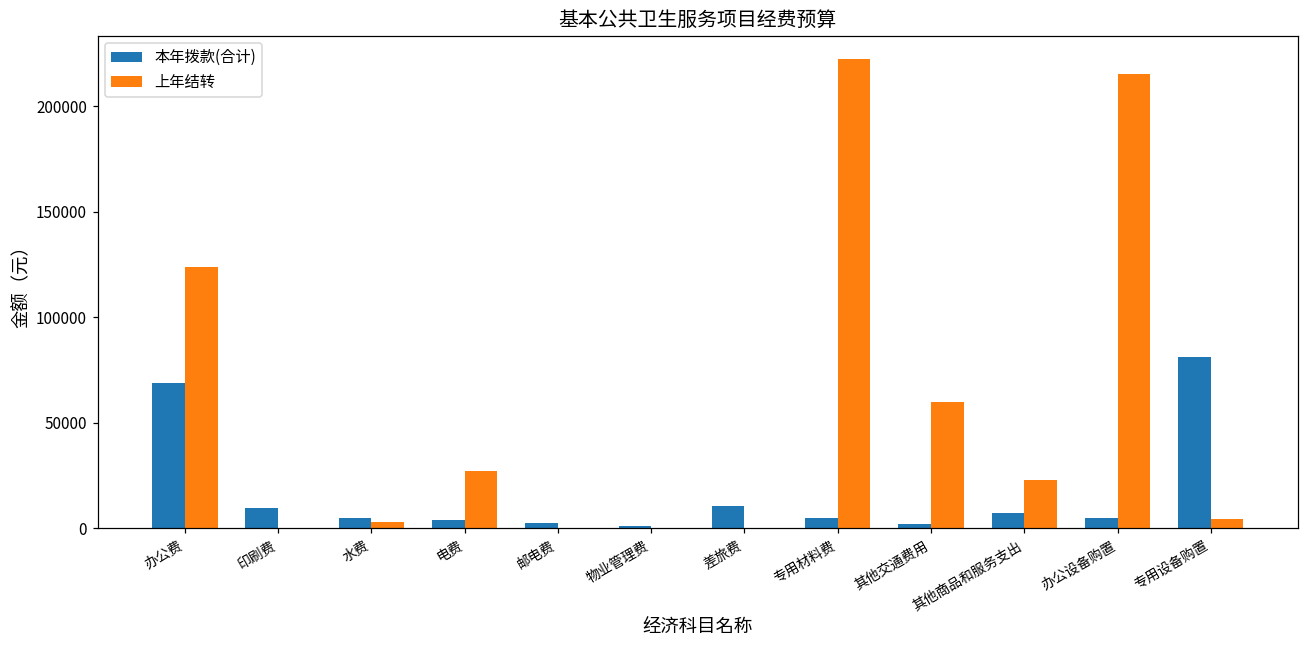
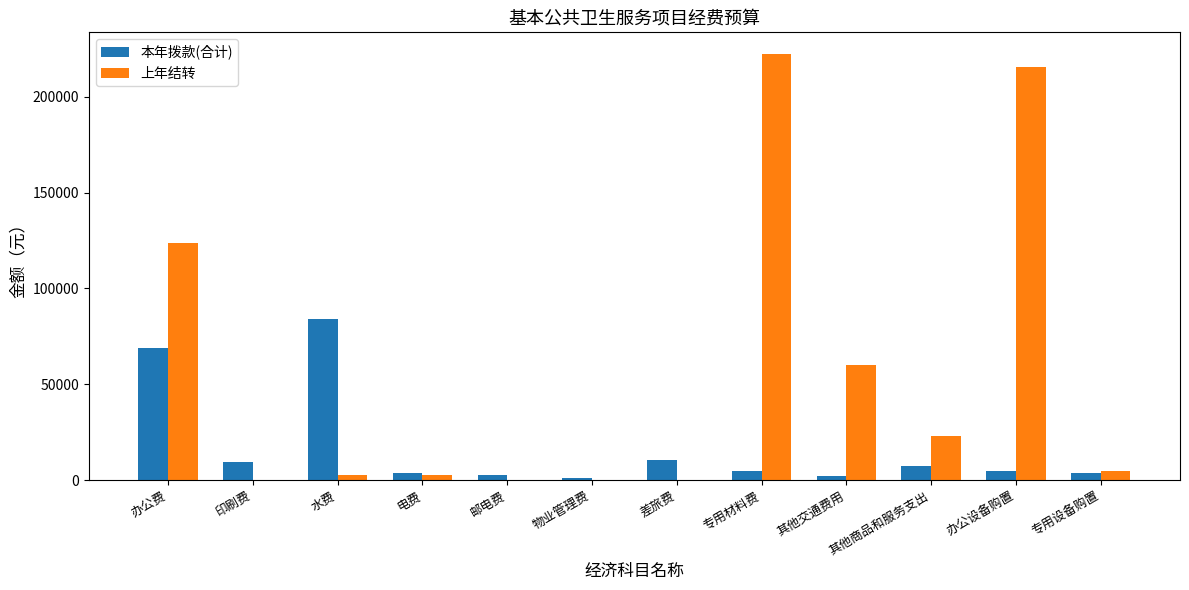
  {
    "本年拨款(合计)": {
      "办公费": 69000,
      "印刷费": 10000,
-     "水费": 5000,
+     "水费": 84000,
      "电费": 4000,
      "邮电费": 3000,
      "差旅费": 10000,
      "专用材料费": 5000,
      "其他交通费用": 2000,
      "其他商品和服务支出": 7000,
      "办公设备购置": 5000,
-     "专用设备购置": 81000
+     "专用设备购置": 4000
    },
    "上年结转": {
      "办公费": 124000,
      "印刷费": 0,
      "水费": 3000,
-     "电费": 27000,
+     "电费": 3000,
      "邮电费": 0,
      "物业管理费": 0,
      "差旅费": 0,
      "专用材料费": 222000,
      "其他交通费用": 60000,
      "其他商品和服务支出": 23000,
      "办公设备购置": 215000,
      "专用设备购置": 5000
    }
  }
